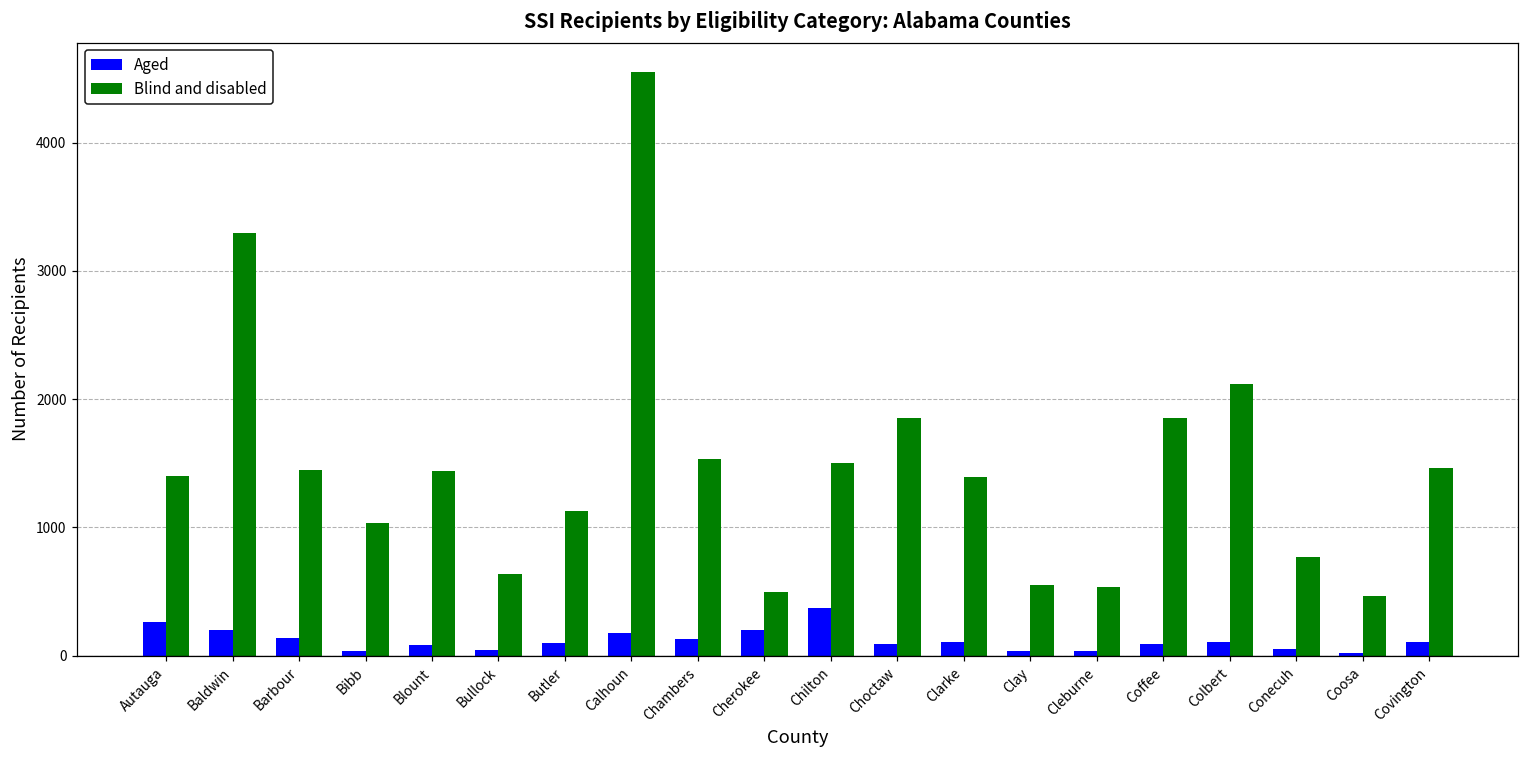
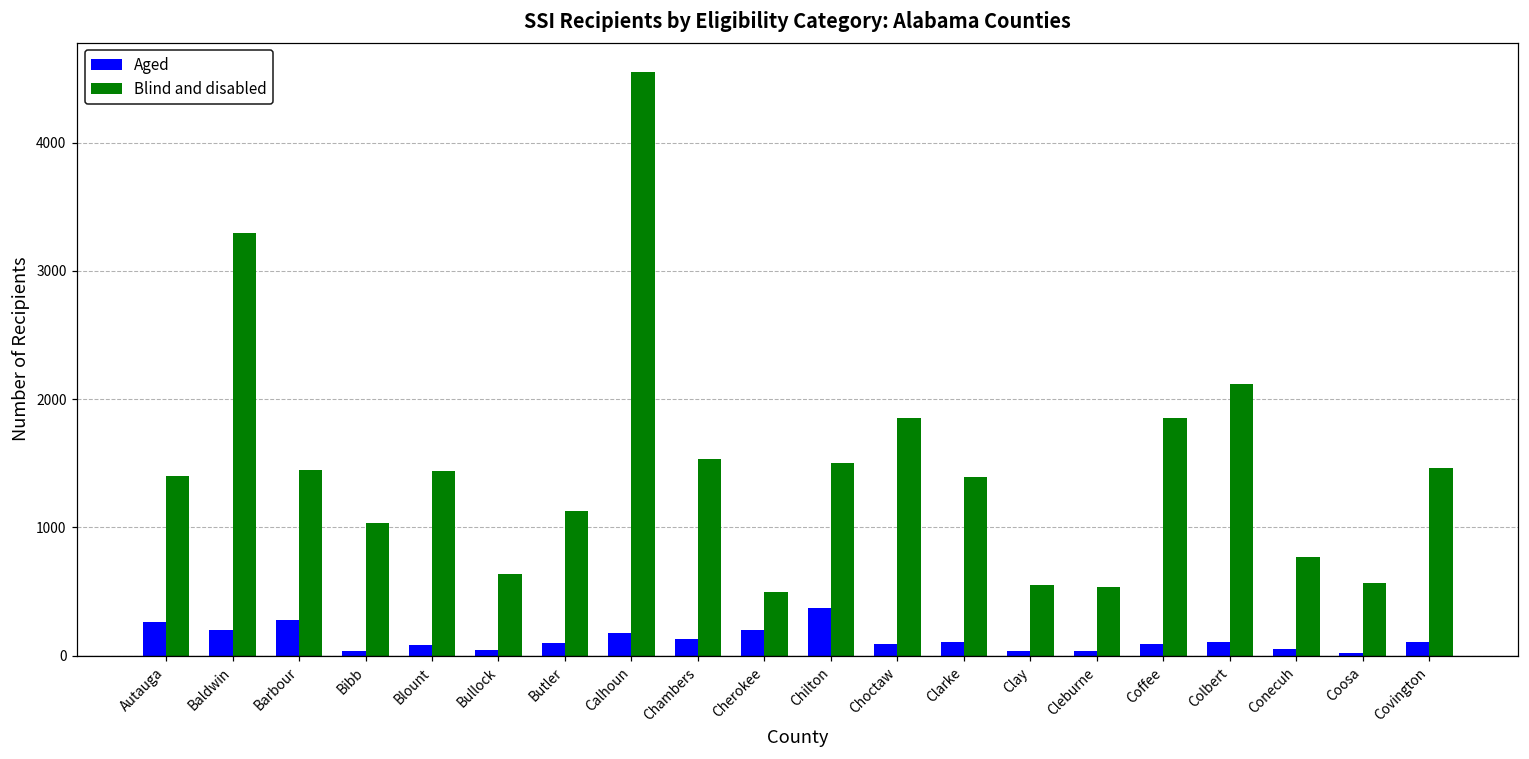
  {
    "Aged": {
      "Autauga": 260,
      "Baldwin": 200,
-     "Barbour": 140,
+     "Barbour": 280,
      "Bibb": 40,
      "Blount": 90,
      "Bullock": 50,
      "Butler": 100,
      "Calhoun": 180,
      "Chambers": 130,
      "Cherokee": 200,
      "Chilton": 370,
      "Choctaw": 90,
      "Clarke": 110,
      "Clay": 40,
      "Cleburne": 30,
      "Coffee": 90,
      "Colbert": 110,
      "Conecuh": 50,
      "Covington": 110
    },
    "Blind and disabled": {
      "Autauga": 1410,
      "Baldwin": 3290,
      "Barbour": 1450,
      "Bibb": 1040,
      "Blount": 1440,
      "Bullock": 640,
      "Butler": 1130,
      "Calhoun": 4550,
      "Chambers": 1530,
      "Cherokee": 490,
      "Chilton": 1500,
      "Choctaw": 1850,
      "Clarke": 1390,
      "Clay": 550,
      "Cleburne": 530,
      "Coffee": 1850,
      "Colbert": 2120,
      "Conecuh": 770,
-     "Coosa": 460,
+     "Coosa": 570,
      "Covington": 1460
    }
  }
